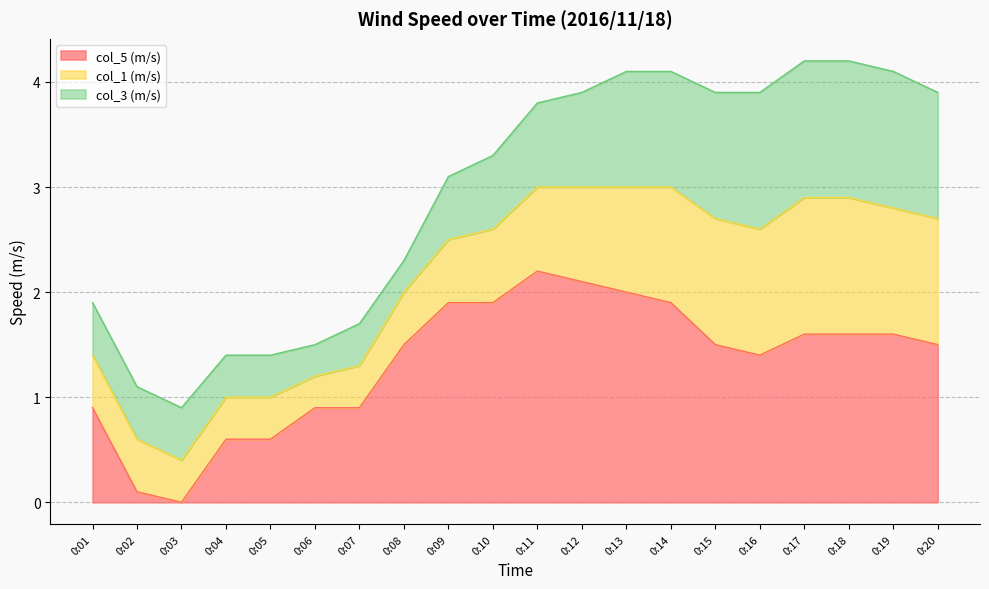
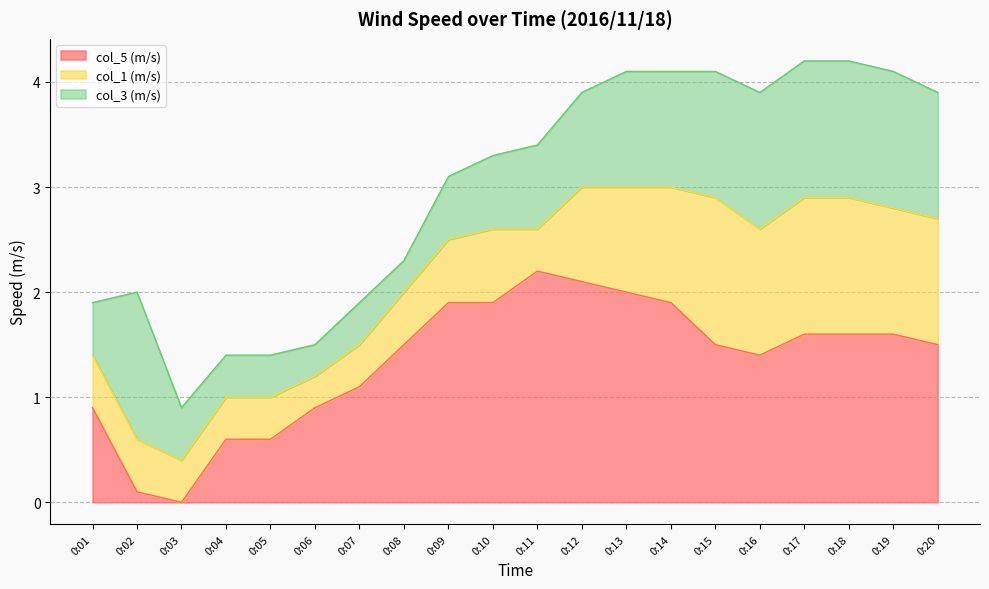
  {
    "col_5 (m/s)": {
      "0:01": 0.9,
      "0:02": 0.1,
      "0:03": 0.0,
      "0:04": 0.6,
      "0:05": 0.6,
      "0:06": 0.9,
-     "0:07": 0.9,
+     "0:07": 1.1,
      "0:08": 1.5,
      "0:09": 1.9,
      "0:10": 1.9,
      "0:11": 2.2,
      "0:12": 2.1,
      "0:13": 2.0,
      "0:14": 1.9,
      "0:15": 1.5,
      "0:16": 1.4,
      "0:17": 1.6,
      "0:18": 1.6,
      "0:19": 1.6,
      "0:20": 1.5
    },
    "col_1 (m/s)": {
      "0:01": 0.5,
      "0:02": 0.5,
      "0:03": 0.4,
      "0:04": 0.4,
      "0:05": 0.4,
      "0:06": 0.3,
      "0:07": 0.4,
      "0:08": 0.5,
      "0:09": 0.6,
      "0:10": 0.7,
-     "0:11": 0.8,
+     "0:11": 0.4,
      "0:12": 0.9,
      "0:13": 1.0,
      "0:14": 1.1,
-     "0:15": 1.2,
+     "0:15": 1.4,
      "0:16": 1.2,
      "0:17": 1.3,
      "0:18": 1.3,
      "0:19": 1.2,
      "0:20": 1.2
    },
    "col_3 (m/s)": {
      "0:01": 0.5,
-     "0:02": 0.5,
+     "0:02": 1.4,
      "0:03": 0.5,
      "0:04": 0.4,
      "0:05": 0.4,
      "0:06": 0.3,
      "0:07": 0.4,
      "0:08": 0.3,
      "0:09": 0.6,
      "0:10": 0.7,
      "0:11": 0.8,
      "0:12": 0.9,
      "0:13": 1.1,
      "0:14": 1.1,
      "0:15": 1.2,
      "0:16": 1.3,
      "0:17": 1.3,
      "0:18": 1.3,
      "0:19": 1.3,
      "0:20": 1.2
    }
  }
